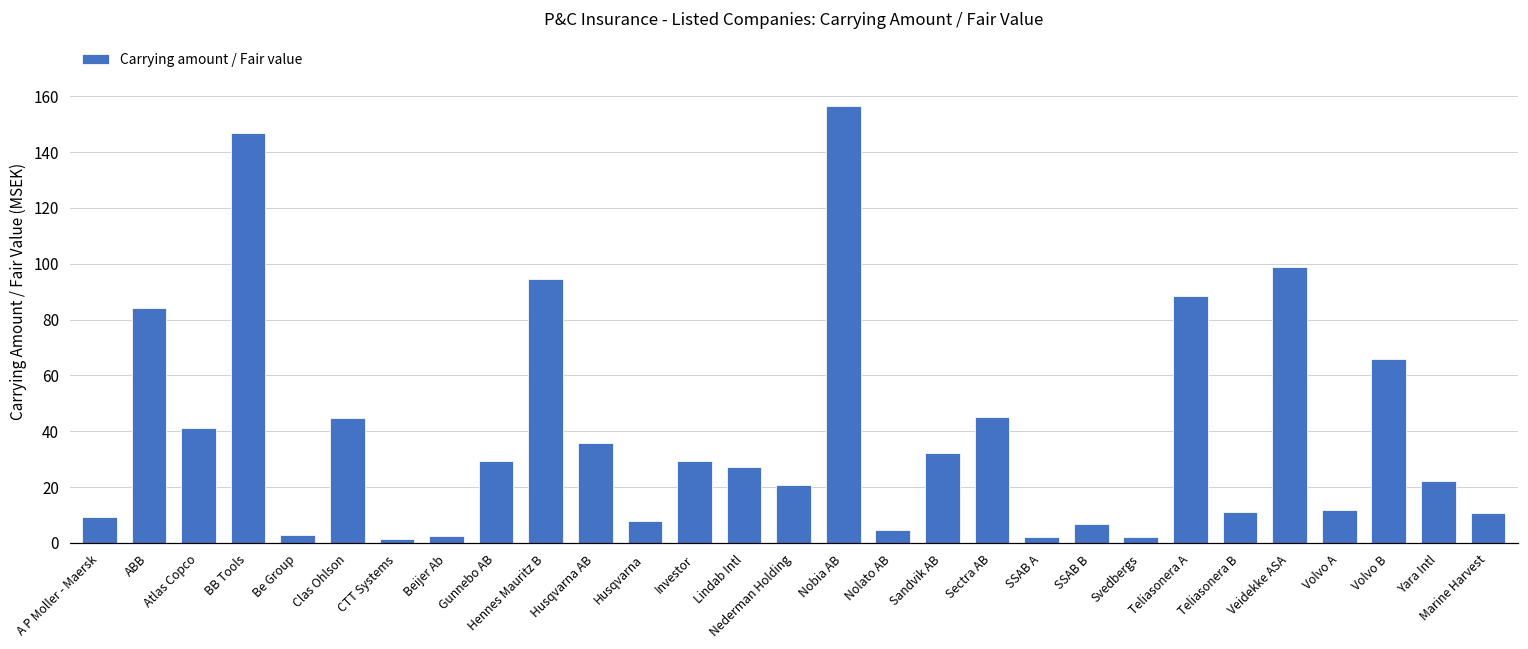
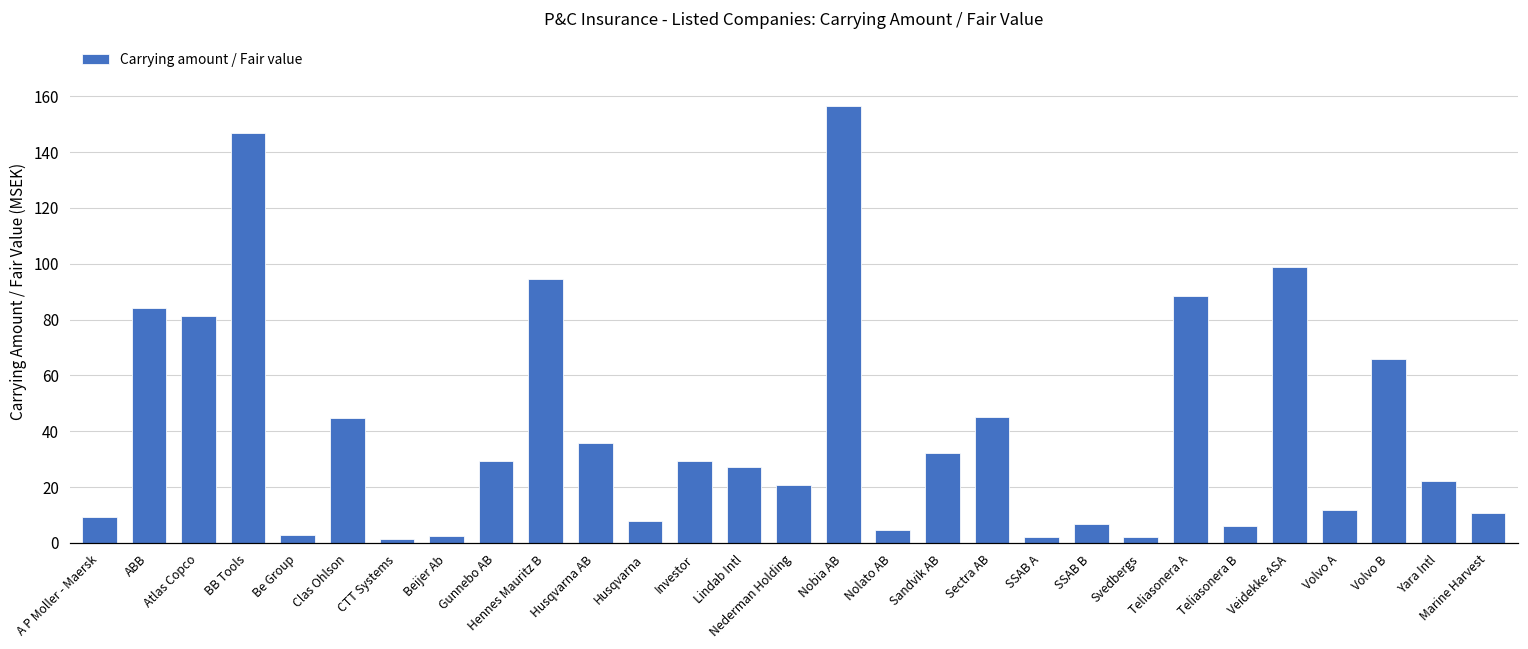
  {
    "A P Moller - Maersk": 9,
    "ABB": 84,
-   "Atlas Copco": 41,
+   "Atlas Copco": 81,
    "BB Tools": 147,
    "Be Group": 3,
    "Clas Ohlson": 45,
    "CTT Systems": 2,
    "Beijer Ab": 3,
    "Gunnebo AB": 30,
    "Hennes Mauritz B": 94,
    "Husqvarna AB": 36,
    "Husqvarna": 8,
    "Investor": 29,
    "Lindab Intl": 27,
    "Nederman Holding": 21,
    "Nobia AB": 157,
    "Nolato AB": 5,
    "Sandvik AB": 32,
    "Sectra AB": 45,
    "SSAB A": 2,
    "SSAB B": 7,
    "Svedbergs": 2,
    "Teliasonera A": 88,
-   "Teliasonera B": 11,
+   "Teliasonera B": 6,
    "Veidekke ASA": 99,
    "Volvo A": 12,
    "Volvo B": 66,
    "Yara Intl": 22,
    "Marine Harvest": 11
  }
